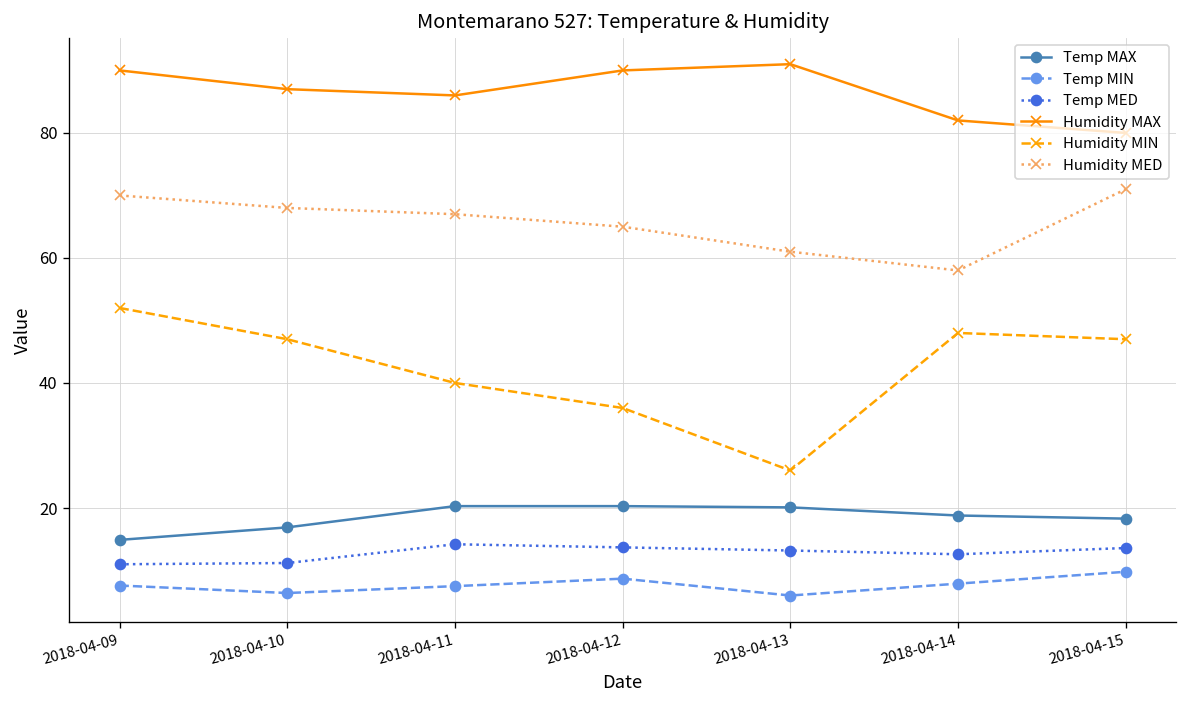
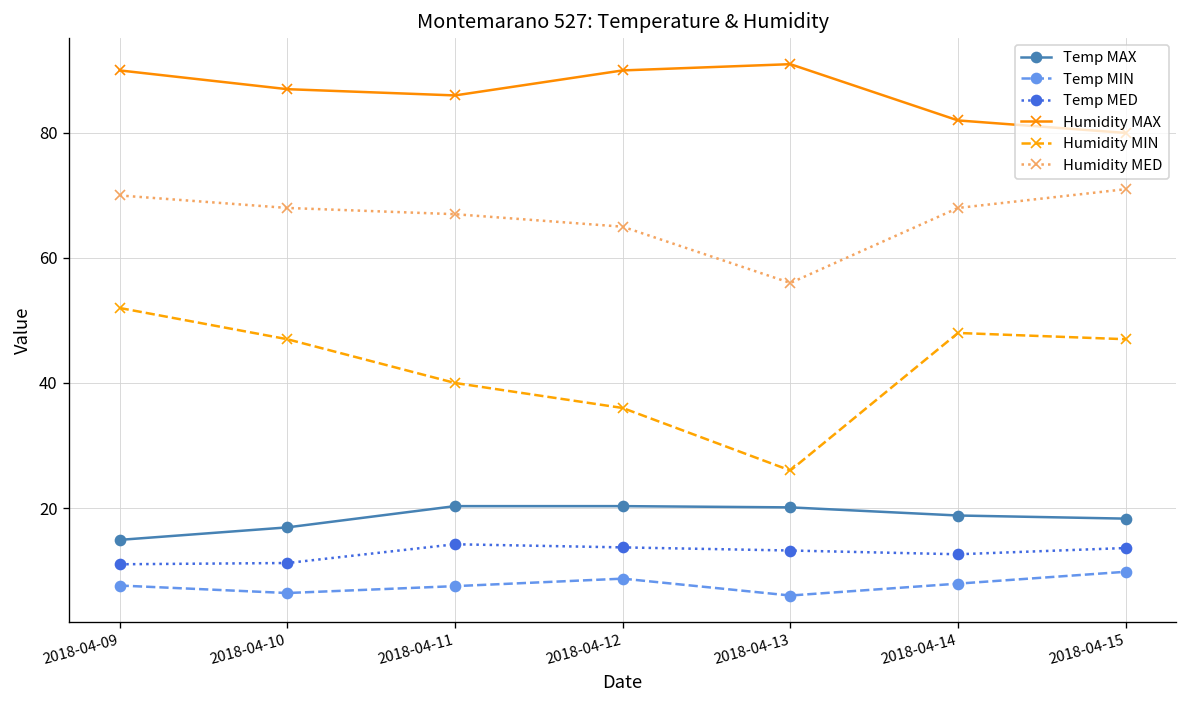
  {
    "Humidity MED": {
      "2018-04-09": 70,
      "2018-04-10": 68,
      "2018-04-11": 67,
      "2018-04-12": 65,
-     "2018-04-13": 61,
-     "2018-04-14": 58,
+     "2018-04-13": 56,
+     "2018-04-14": 68,
      "2018-04-15": 71
    }
  }
